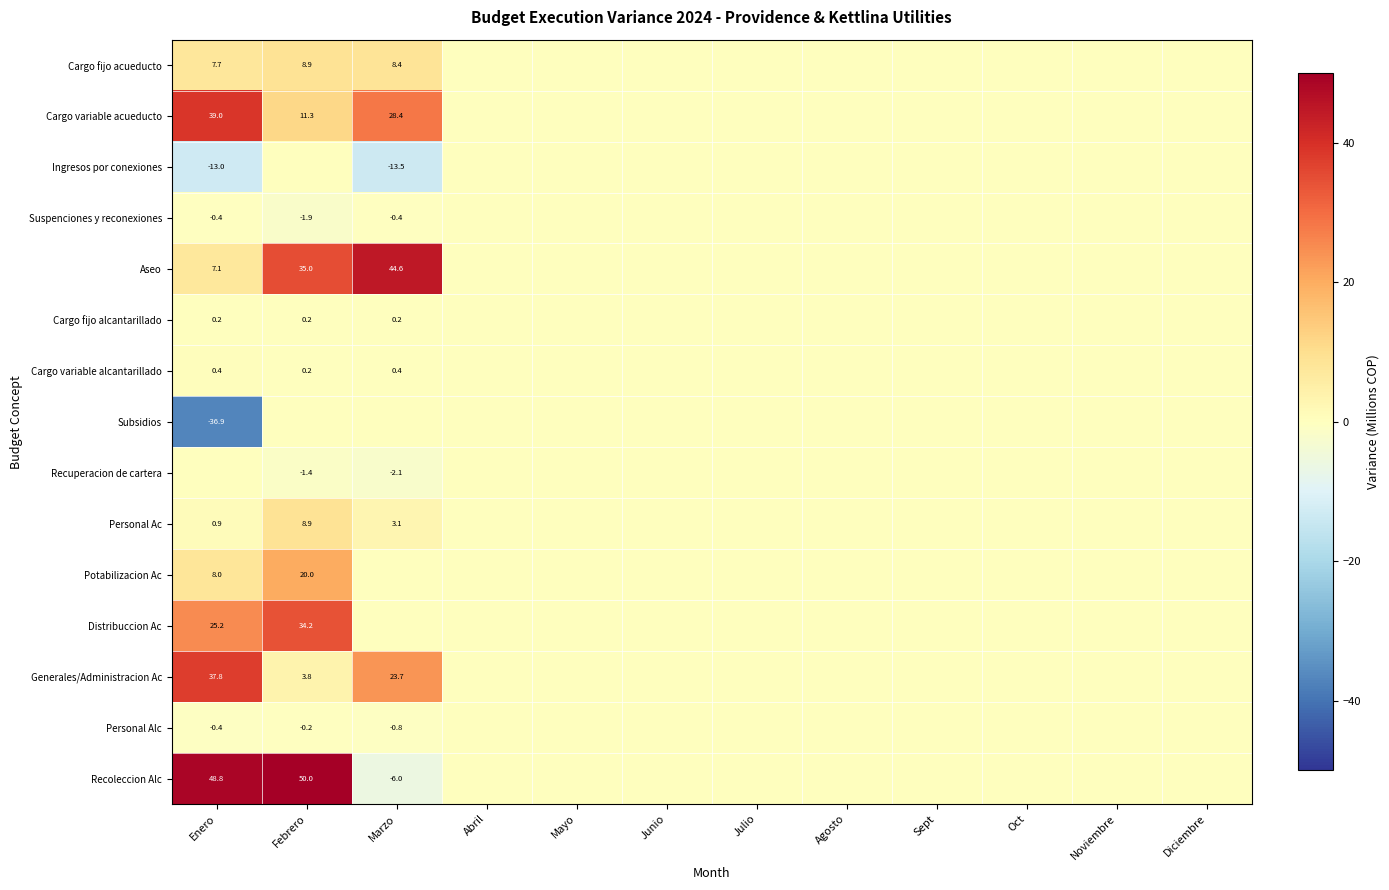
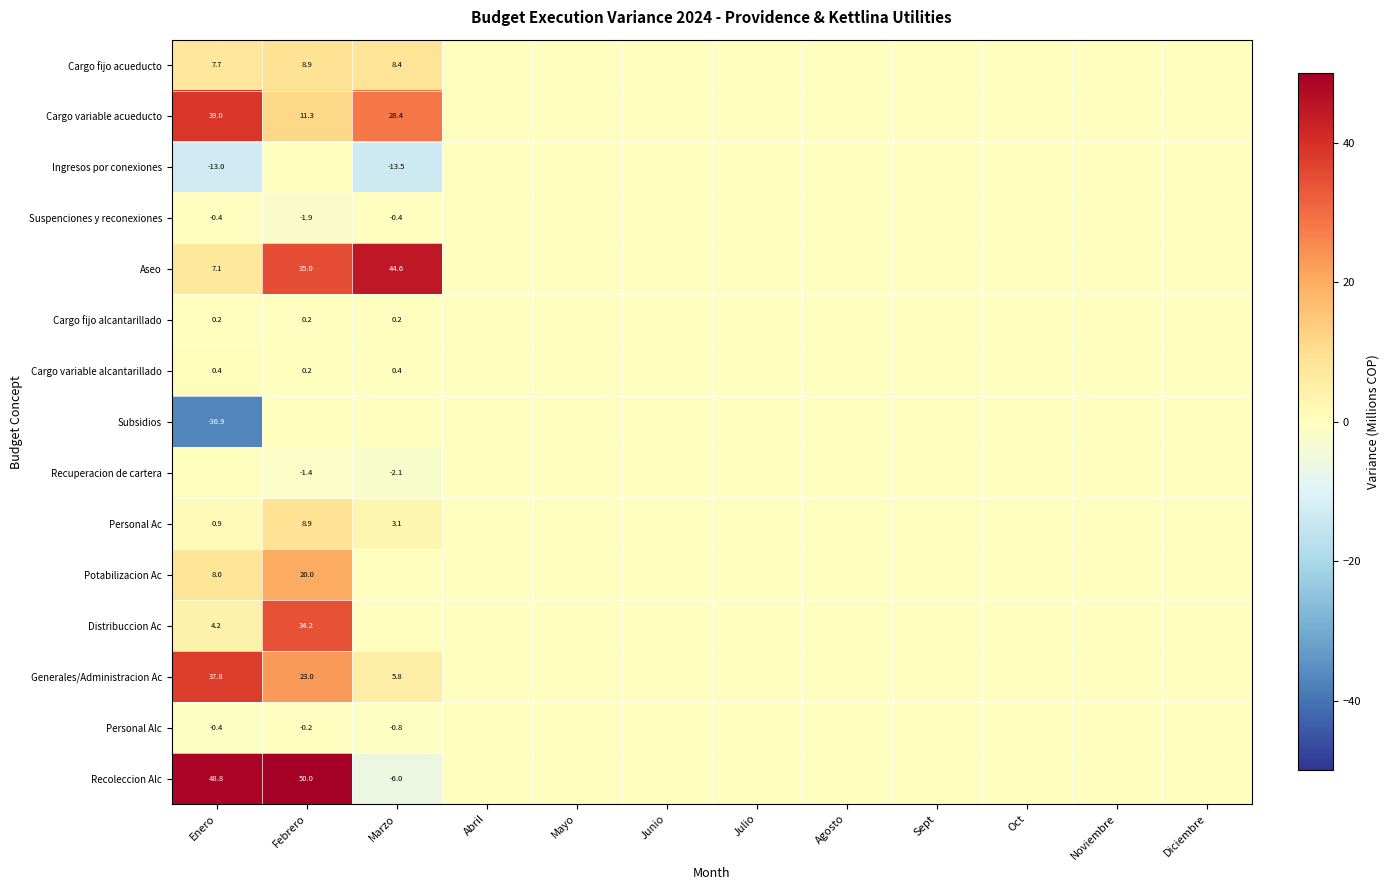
  {
    "Cargo fijo acueducto": {
      "Enero": 7.7,
      "Febrero": 8.9,
      "Marzo": 8.4
    },
    "Cargo variable acueducto": {
      "Enero": 39.0,
      "Febrero": 11.3,
      "Marzo": 28.4
    },
    "Ingresos por conexiones": {
      "Enero": -13.0,
      "Marzo": -13.5
    },
    "Suspenciones y reconexiones": {
      "Enero": -0.4,
      "Febrero": -1.9,
      "Marzo": -0.4
    },
    "Aseo": {
      "Enero": 7.1,
      "Febrero": 35.0,
      "Marzo": 44.6
    },
    "Cargo fijo alcantarillado": {
      "Enero": 0.2,
      "Febrero": 0.2,
      "Marzo": 0.2
    },
    "Cargo variable alcantarillado": {
      "Enero": 0.4,
      "Febrero": 0.2,
      "Marzo": 0.4
    },
    "Subsidios": {
      "Enero": -36.9
    },
    "Recuperacion de cartera": {
      "Febrero": -1.4,
      "Marzo": -2.1
    },
    "Personal Ac": {
      "Enero": 0.9,
      "Febrero": 8.9,
      "Marzo": 3.1
    },
    "Potabilizacion Ac": {
      "Enero": 8.0,
      "Febrero": 20.0
    },
    "Distribuccion Ac": {
-     "Enero": 25.2,
+     "Enero": 4.2,
      "Febrero": 34.2
    },
    "Generales/Administracion Ac": {
      "Enero": 37.8,
-     "Febrero": 3.8,
-     "Marzo": 23.7
+     "Febrero": 23.0,
+     "Marzo": 5.8
    },
    "Personal Alc": {
      "Enero": -0.4,
      "Febrero": -0.2,
      "Marzo": -0.8
    },
    "Recoleccion Alc": {
      "Enero": 48.8,
      "Febrero": 50.0,
      "Marzo": -6.0
    }
  }
